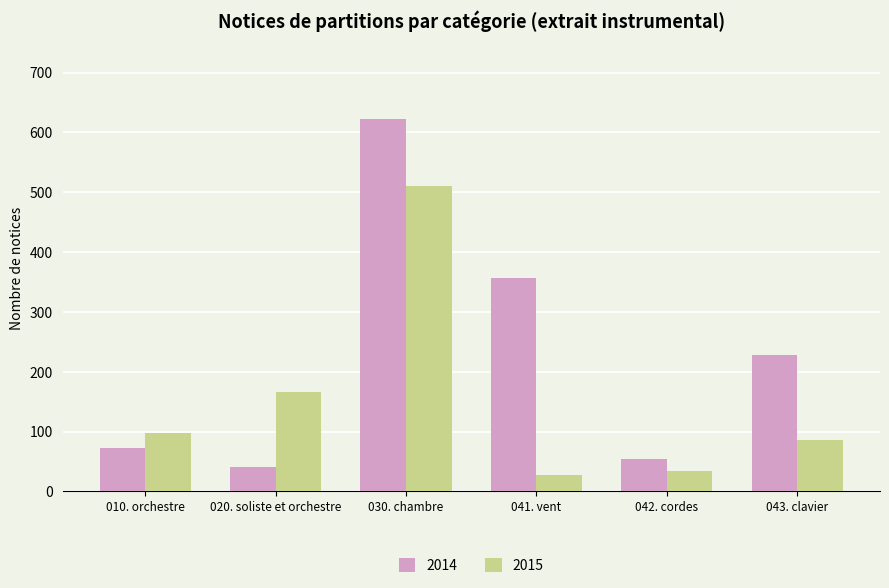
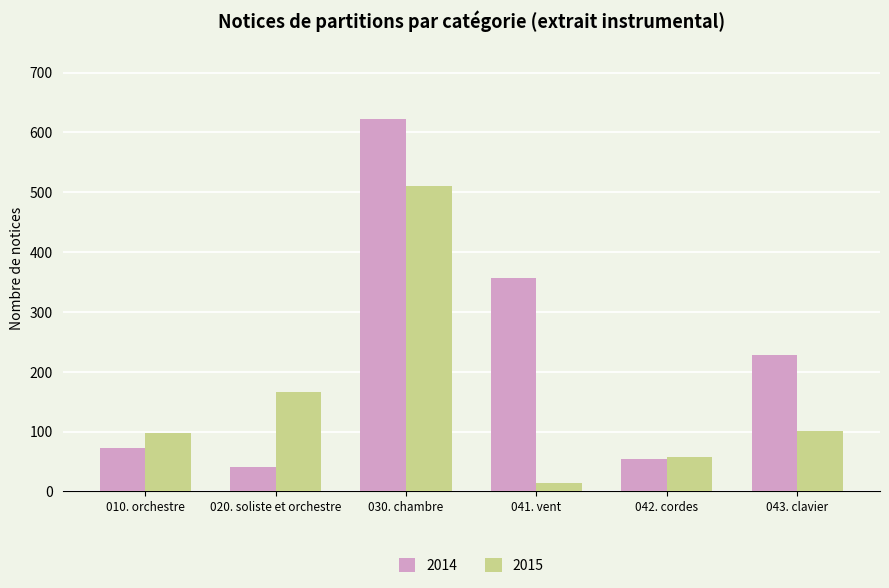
  {
    "2014": {
      "010. orchestre": 70,
      "020. soliste et orchestre": 40,
      "030. chambre": 620,
      "041. vent": 360,
      "042. cordes": 60,
      "043. clavier": 230
    },
    "2015": {
      "010. orchestre": 100,
      "020. soliste et orchestre": 170,
      "030. chambre": 510,
-     "041. vent": 30,
-     "042. cordes": 40,
-     "043. clavier": 90
+     "041. vent": 10,
+     "042. cordes": 60,
+     "043. clavier": 100
    }
  }
